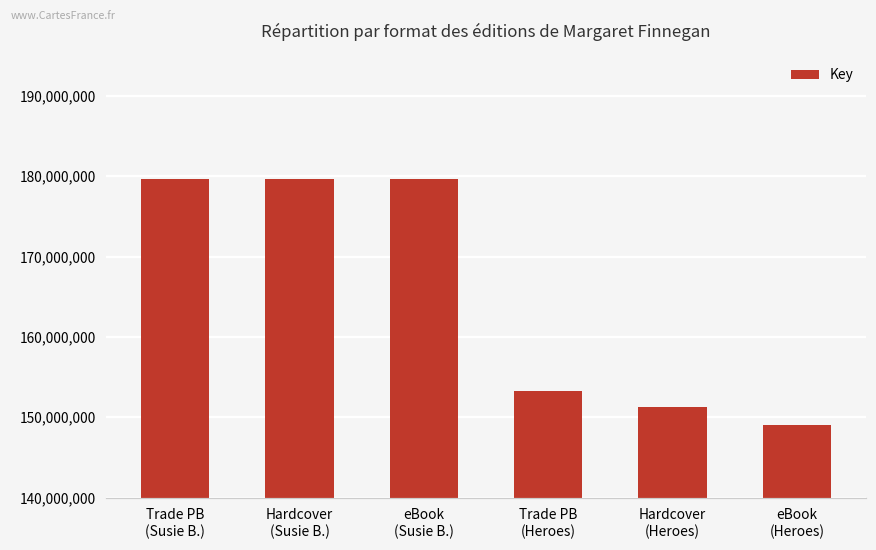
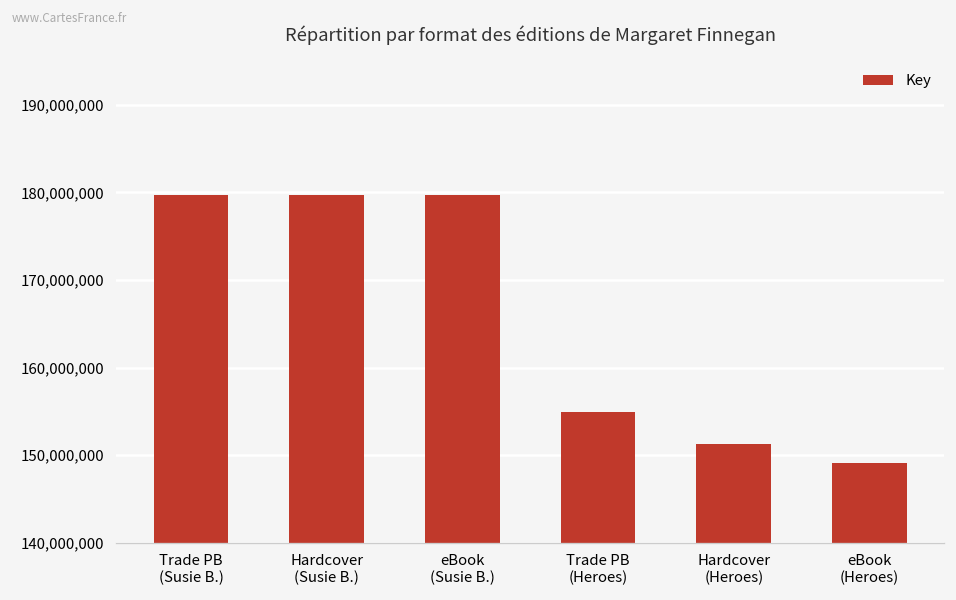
  {
    "Trade PB (Susie B.)": "180,000,000",
    "Hardcover (Susie B.)": "180,000,000",
    "eBook (Susie B.)": "180,000,000",
-   "Trade PB (Heroes)": "153,000,000",
+   "Trade PB (Heroes)": "155,000,000",
    "Hardcover (Heroes)": "151,000,000",
    "eBook (Heroes)": "149,000,000"
  }
